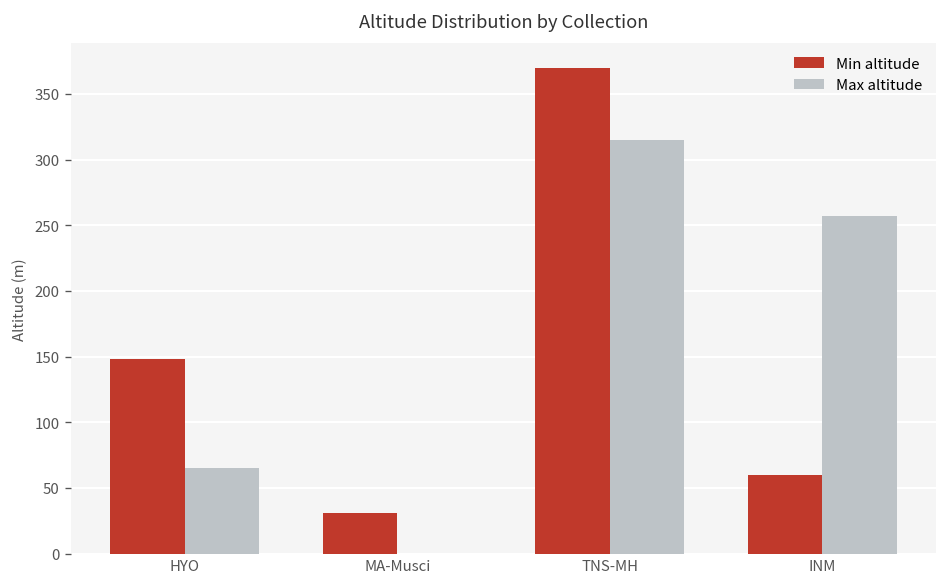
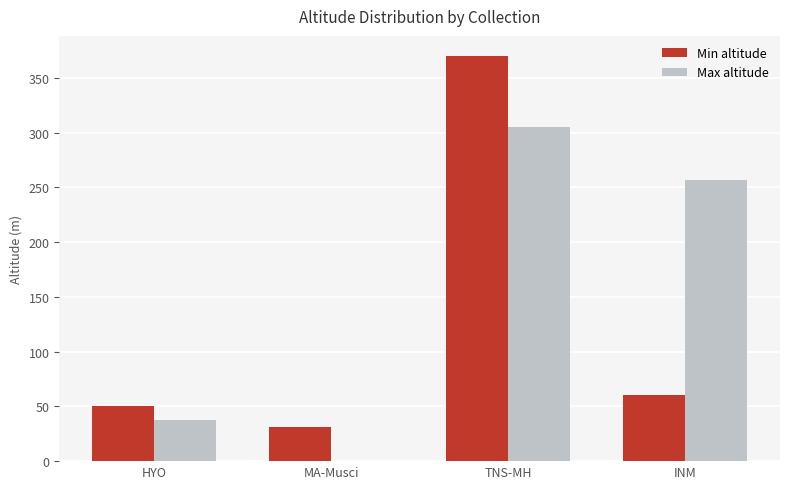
  {
    "Min altitude": {
-     "HYO": 148,
+     "HYO": 50,
      "MA-Musci": 31,
      "TNS-MH": 370,
      "INM": 60
    },
    "Max altitude": {
-     "HYO": 65,
+     "HYO": 38,
      "MA-Musci": 0,
-     "TNS-MH": 315,
+     "TNS-MH": 305,
      "INM": 257
    }
  }
